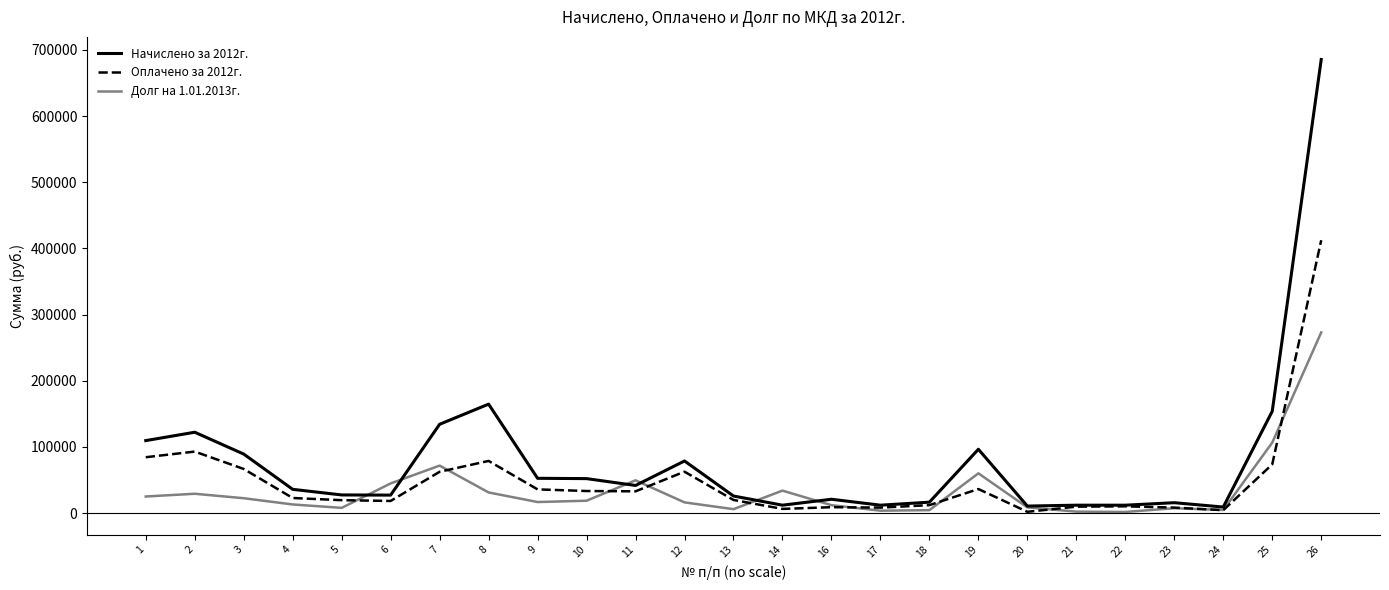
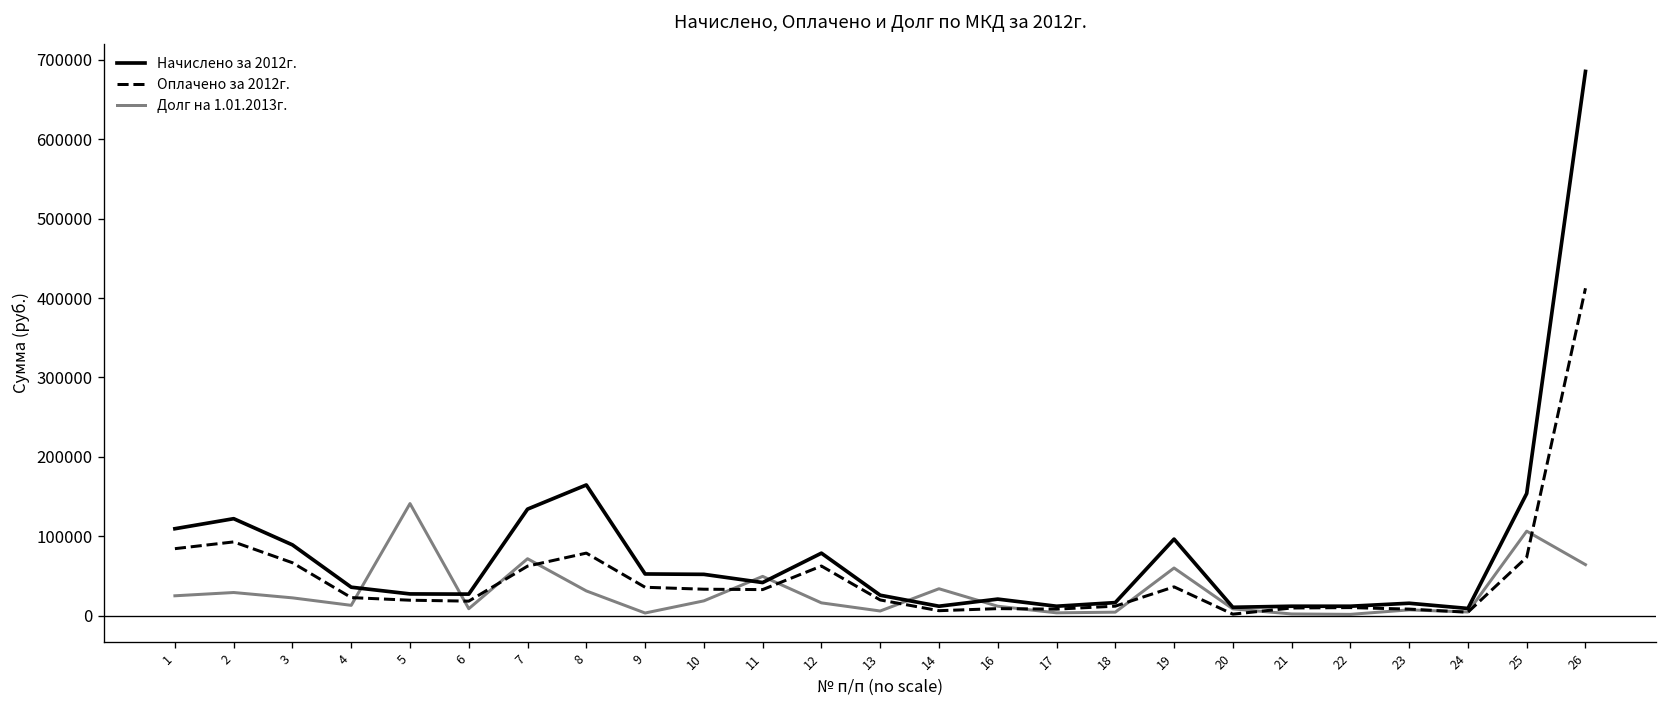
  {
    "Долг на 1.01.2013г.": {
      "1": 30000,
      "2": 30000,
      "3": 20000,
      "4": 10000,
-     "5": 10000,
-     "6": 40000,
+     "5": 140000,
+     "6": 10000,
      "7": 70000,
      "8": 30000,
-     "9": 20000,
+     "9": 0,
      "10": 20000,
      "11": 50000,
      "12": 20000,
      "13": 10000,
      "14": 30000,
      "17": 0,
      "18": 0,
      "19": 60000,
      "21": 0,
      "22": 0,
      "25": 110000,
-     "26": 270000
+     "26": 60000
    }
  }
